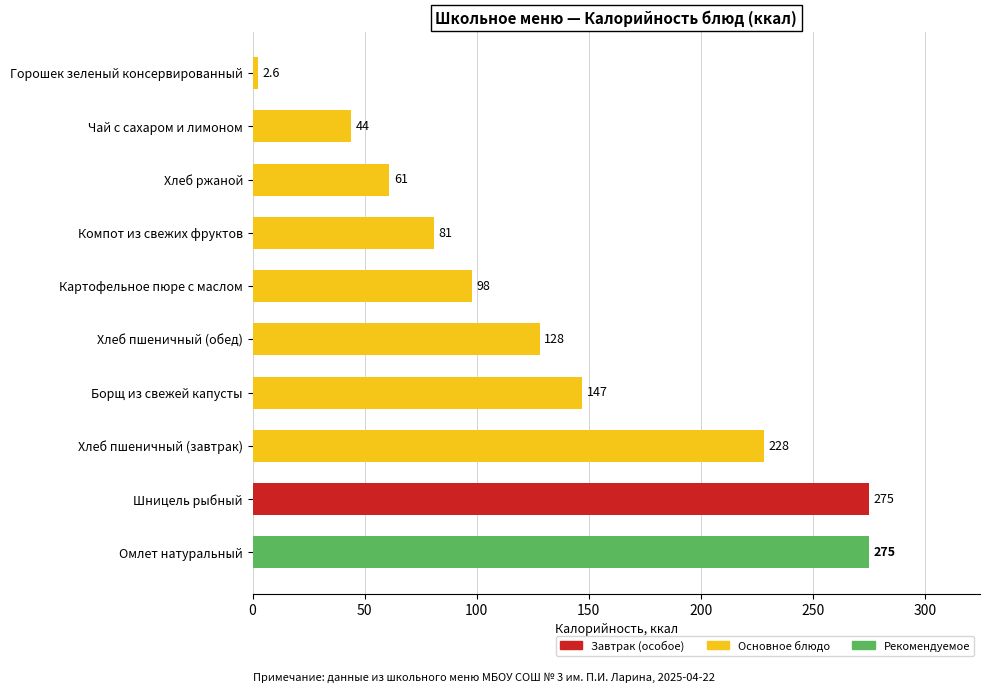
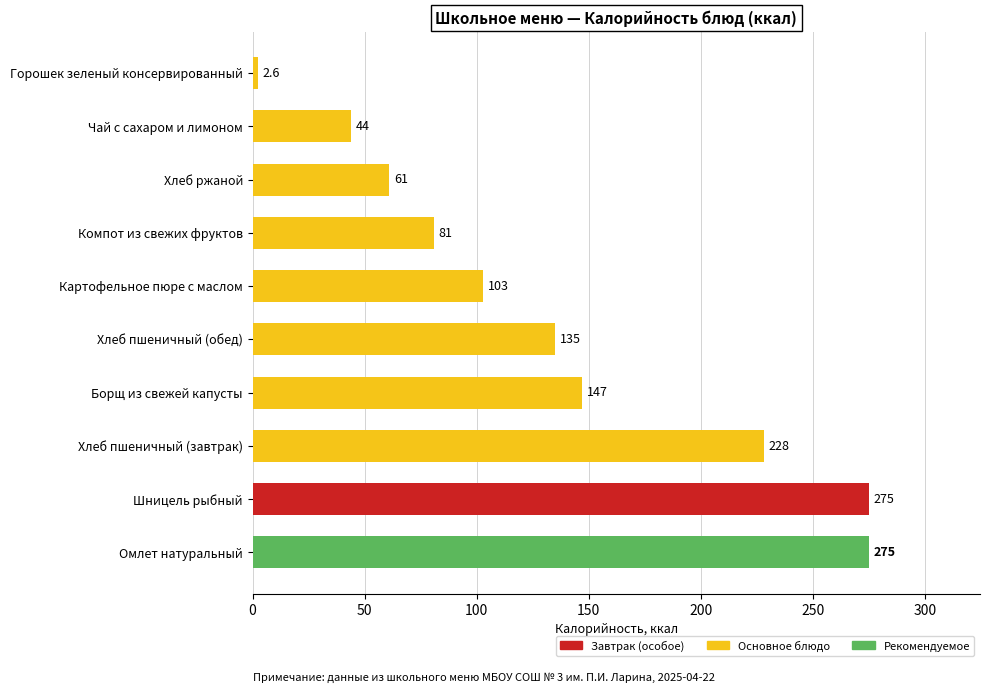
  {
    "Горошек зеленый консервированный": 2.6,
    "Чай с сахаром и лимоном": 44,
    "Хлеб ржаной": 61,
    "Компот из свежих фруктов": 81,
-   "Картофельное пюре с маслом": 98,
-   "Хлеб пшеничный (обед)": 128,
+   "Картофельное пюре с маслом": 103,
+   "Хлеб пшеничный (обед)": 135,
    "Борщ из свежей капусты": 147,
    "Хлеб пшеничный (завтрак)": 228,
    "Шницель рыбный": 275,
    "Омлет натуральный": 275
  }
